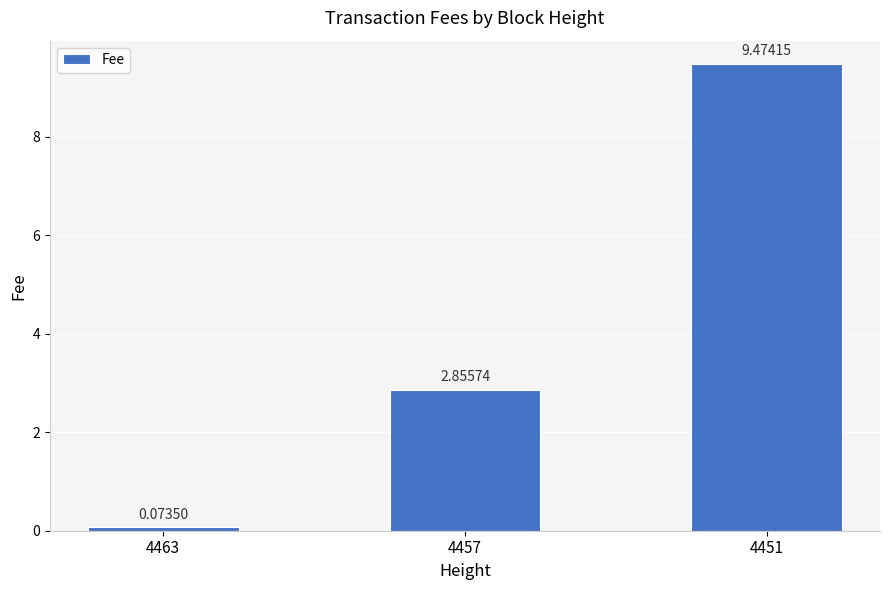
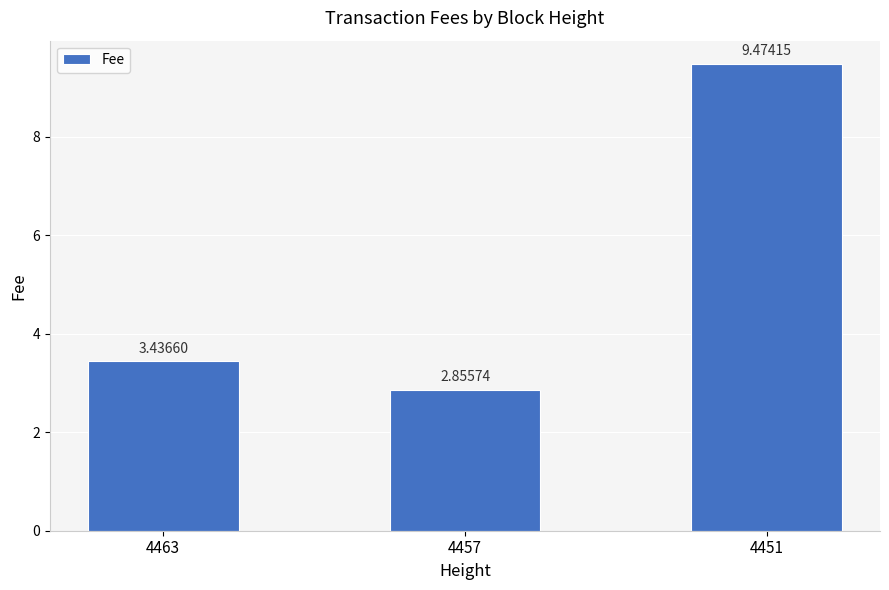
  {
-   "4463": 0.07350,
+   "4463": 3.43660,
    "4457": 2.85574,
    "4451": 9.47415
  }
